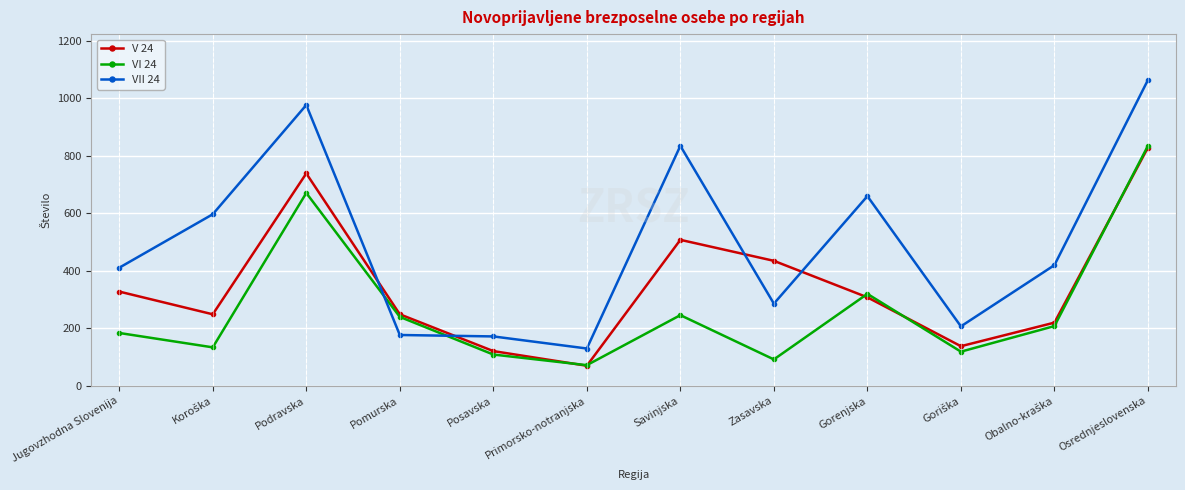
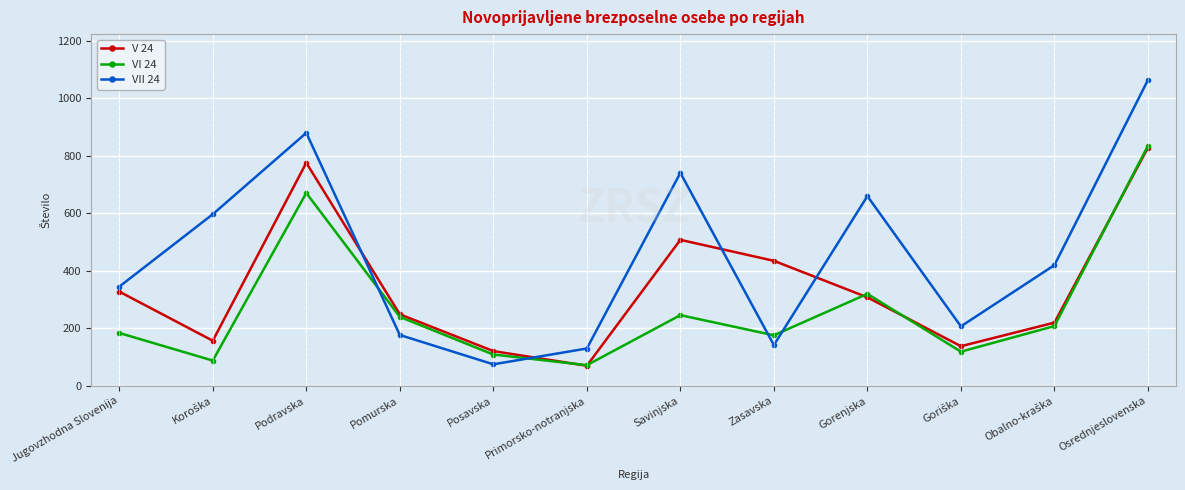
  {
    "V 24": {
      "Jugovzhodna Slovenija": 330,
-     "Koroška": 250,
-     "Podravska": 740,
+     "Koroška": 160,
+     "Podravska": 780,
      "Pomurska": 250,
      "Posavska": 120,
      "Savinjska": 510,
      "Zasavska": 440,
      "Gorenjska": 310,
      "Goriška": 140,
      "Obalno-kraška": 220
    },
    "VI 24": {
      "Jugovzhodna Slovenija": 180,
-     "Koroška": 130,
+     "Koroška": 90,
      "Podravska": 670,
      "Pomurska": 240,
      "Posavska": 110,
      "Savinjska": 250,
-     "Zasavska": 90,
+     "Zasavska": 180,
      "Gorenjska": 320,
      "Goriška": 120,
      "Obalno-kraška": 210
    },
    "VII 24": {
-     "Jugovzhodna Slovenija": 410,
+     "Jugovzhodna Slovenija": 350,
      "Koroška": 600,
-     "Podravska": 980,
+     "Podravska": 880,
      "Pomurska": 180,
-     "Posavska": 170,
+     "Posavska": 80,
      "Primorsko-notranjska": 130,
-     "Savinjska": 840,
-     "Zasavska": 290,
+     "Savinjska": 740,
+     "Zasavska": 140,
      "Gorenjska": 660,
      "Goriška": 210,
      "Obalno-kraška": 420,
      "Osrednjeslovenska": 1060
    }
  }
